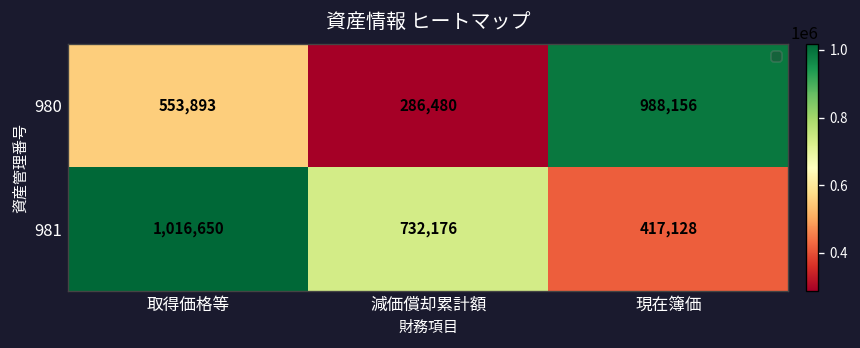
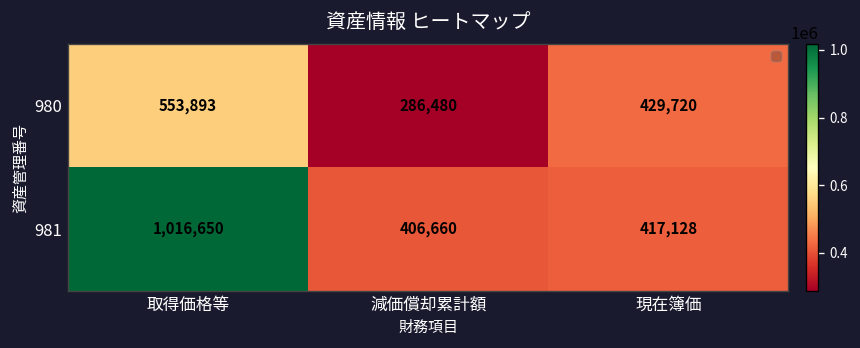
  {
    "980": {
      "取得価格等": "553,893",
      "減価償却累計額": "286,480",
-     "現在簿価": "988,156"
+     "現在簿価": "429,720"
    },
    "981": {
      "取得価格等": "1,016,650",
-     "減価償却累計額": "732,176",
+     "減価償却累計額": "406,660",
      "現在簿価": "417,128"
    }
  }
